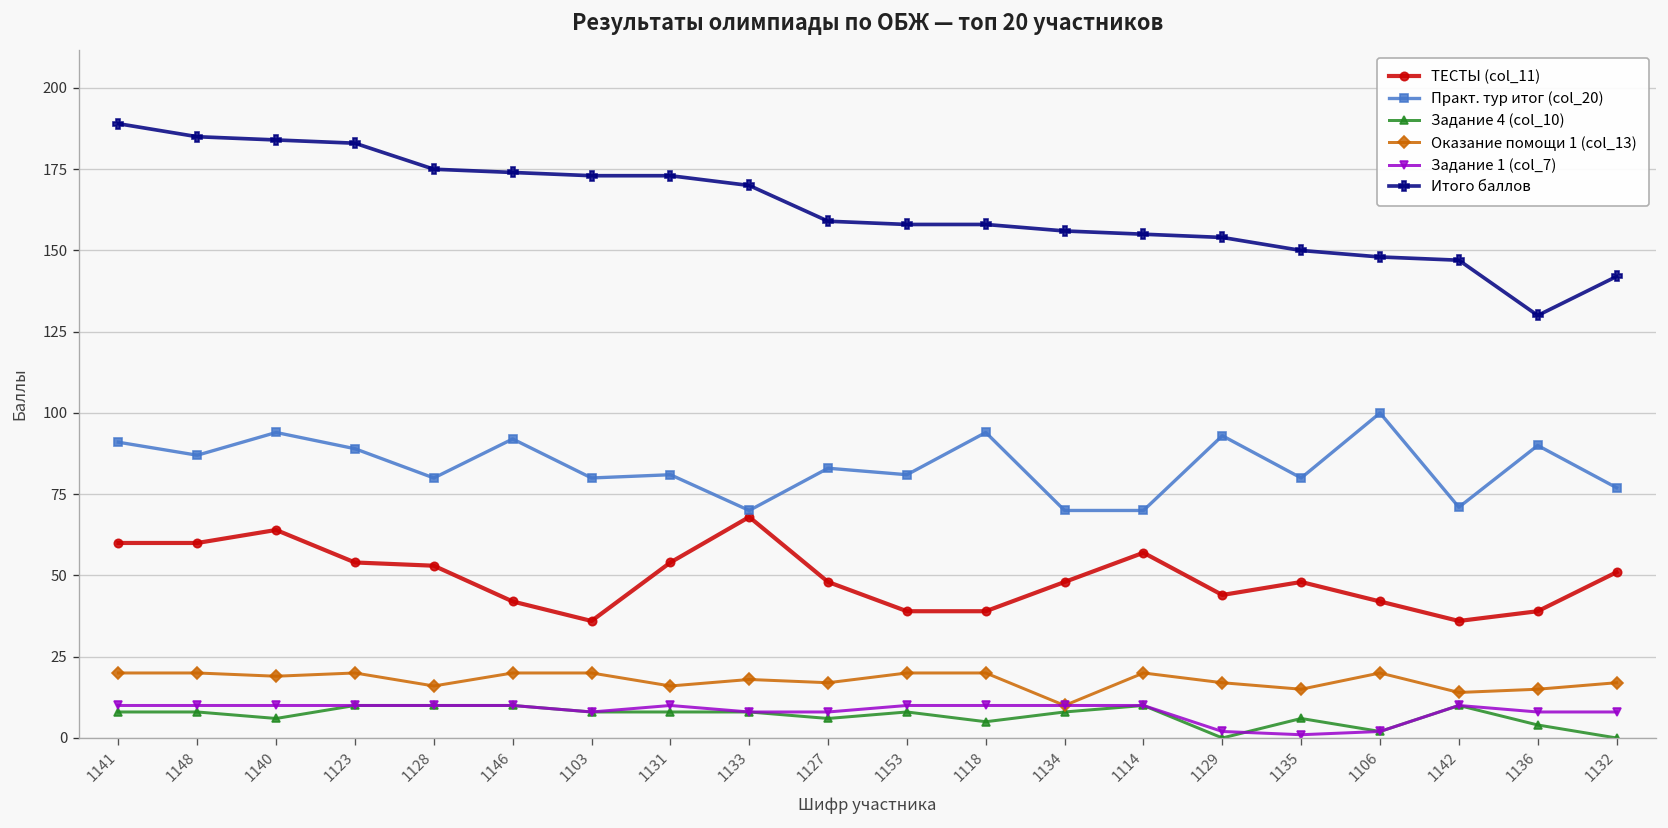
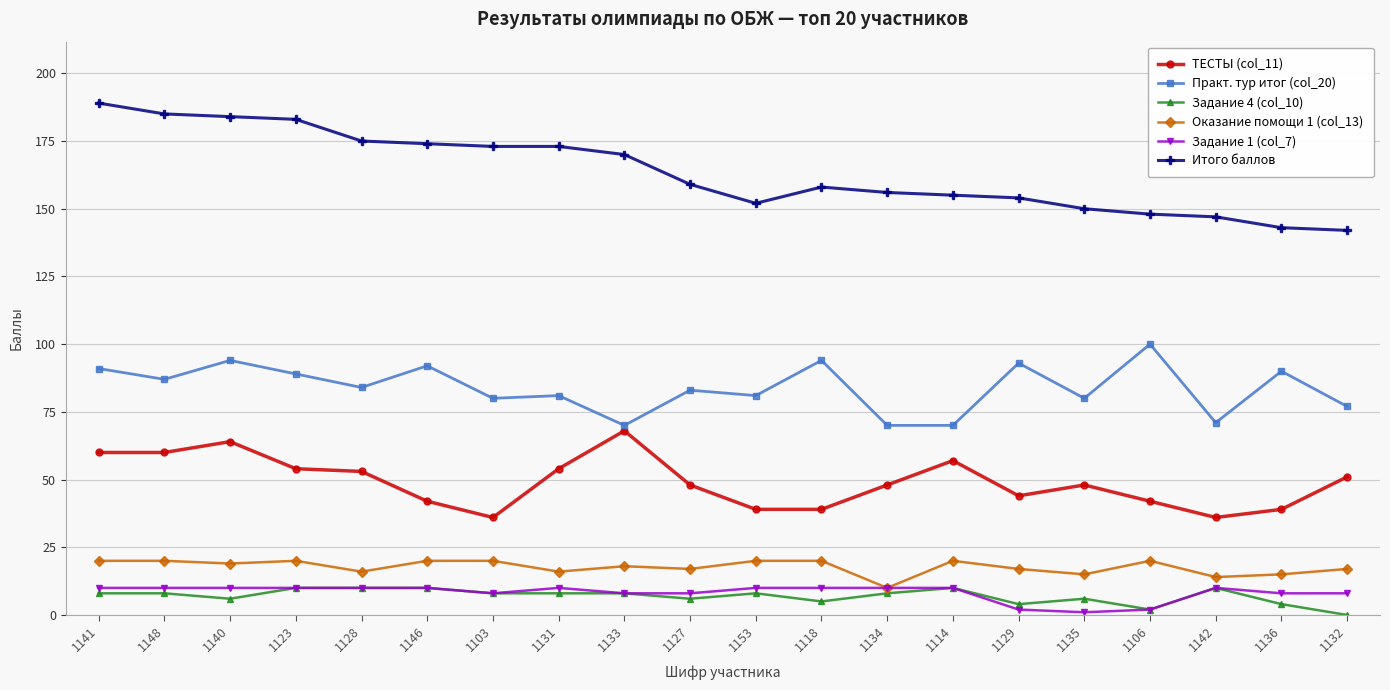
  {
    "ТЕСТЫ (col_11)": {
      "1141": 60,
      "1148": 60,
      "1140": 64,
      "1123": 54,
      "1128": 53,
      "1146": 42,
      "1103": 36,
      "1131": 54,
      "1133": 68,
      "1127": 48,
      "1153": 39,
      "1118": 39,
      "1134": 48,
      "1114": 57,
      "1129": 44,
      "1135": 48,
      "1106": 42,
      "1142": 36,
      "1136": 39,
      "1132": 51
    },
    "Практ. тур итог (col_20)": {
      "1141": 91,
      "1148": 87,
      "1140": 94,
      "1123": 89,
-     "1128": 80,
+     "1128": 84,
      "1146": 92,
      "1103": 80,
      "1131": 81,
      "1133": 70,
      "1127": 83,
      "1153": 81,
      "1118": 94,
      "1134": 70,
      "1114": 70,
      "1129": 93,
      "1135": 80,
      "1106": 100,
      "1142": 71,
      "1136": 90,
      "1132": 77
    },
    "Задание 4 (col_10)": {
      "1141": 8,
      "1148": 8,
      "1140": 6,
      "1131": 8,
      "1127": 6,
      "1153": 8,
      "1118": 5,
      "1134": 8,
-     "1129": 0,
+     "1129": 4,
      "1135": 6,
      "1136": 4,
      "1132": 0
    },
    "Оказание помощи 1 (col_13)": {
      "1141": 20,
      "1148": 20,
      "1140": 19,
      "1123": 20,
      "1128": 16,
      "1146": 20,
      "1103": 20,
      "1131": 16,
      "1133": 18,
      "1127": 17,
      "1153": 20,
      "1118": 20,
      "1114": 20,
      "1129": 17,
      "1135": 15,
      "1106": 20,
      "1142": 14,
      "1136": 15,
      "1132": 17
    },
    "Задание 1 (col_7)": {
      "1141": 10,
      "1148": 10,
      "1140": 10,
      "1131": 10,
      "1127": 8,
      "1153": 10,
      "1118": 10,
      "1129": 2,
      "1135": 1,
      "1136": 8,
      "1132": 8
    },
    "Итого баллов": {
      "1141": 189,
      "1148": 185,
      "1140": 184,
      "1123": 183,
      "1128": 175,
      "1146": 174,
      "1103": 173,
      "1131": 173,
      "1133": 170,
      "1127": 159,
-     "1153": 158,
+     "1153": 152,
      "1118": 158,
      "1134": 156,
      "1114": 155,
      "1129": 154,
      "1135": 150,
      "1106": 148,
      "1142": 147,
-     "1136": 130,
+     "1136": 143,
      "1132": 142
    }
  }
